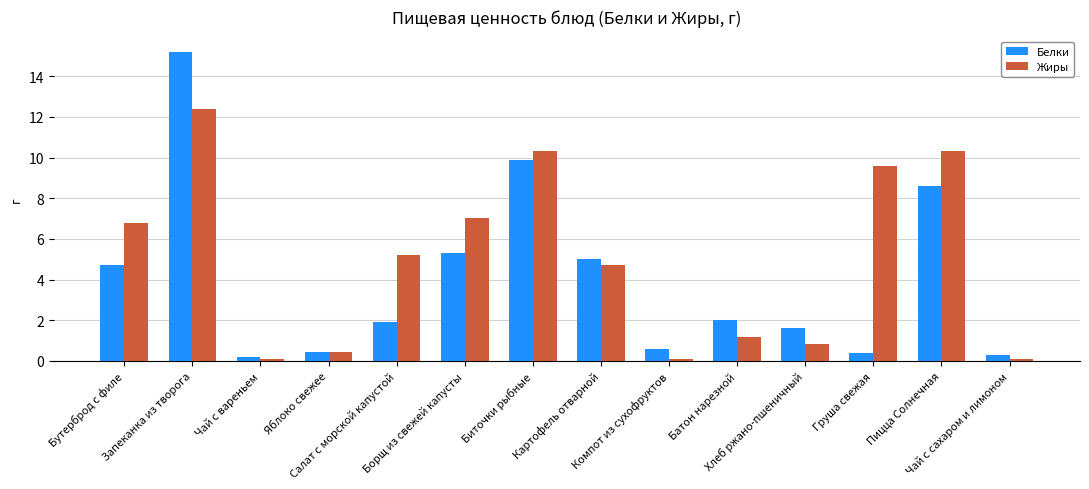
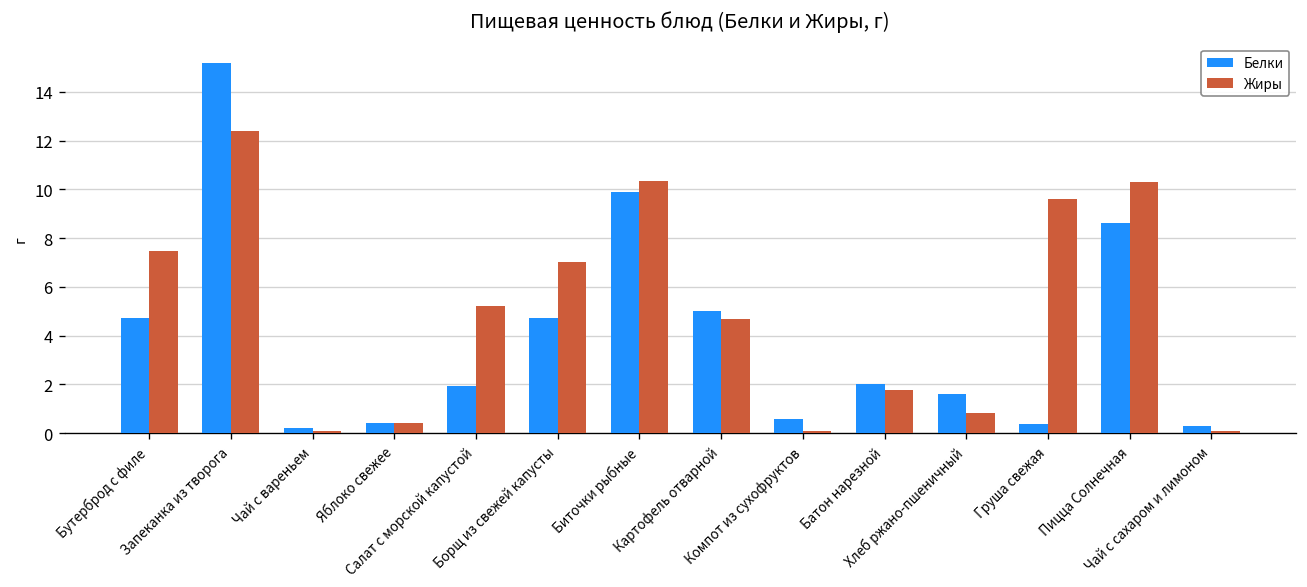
  {
    "Белки": {
      "Бутерброд с филе": 4.7,
      "Запеканка из творога": 15.2,
      "Чай с вареньем": 0.2,
      "Яблоко свежее": 0.4,
      "Салат с морской капустой": 1.9,
-     "Борщ из свежей капусты": 5.3,
+     "Борщ из свежей капусты": 4.7,
      "Биточки рыбные": 9.9,
      "Картофель отварной": 5.0,
      "Компот из сухофруктов": 0.6,
      "Батон нарезной": 2.0,
      "Хлеб ржано-пшеничный": 1.6,
      "Груша свежая": 0.4,
      "Пицца Солнечная": 8.6,
      "Чай с сахаром и лимоном": 0.3
    },
    "Жиры": {
-     "Бутерброд с филе": 6.8,
+     "Бутерброд с филе": 7.5,
      "Запеканка из творога": 12.4,
      "Яблоко свежее": 0.4,
      "Салат с морской капустой": 5.2,
      "Борщ из свежей капусты": 7.0,
      "Биточки рыбные": 10.3,
      "Картофель отварной": 4.7,
-     "Батон нарезной": 1.2,
+     "Батон нарезной": 1.8,
      "Хлеб ржано-пшеничный": 0.9,
      "Груша свежая": 9.6,
      "Пицца Солнечная": 10.3
    }
  }
